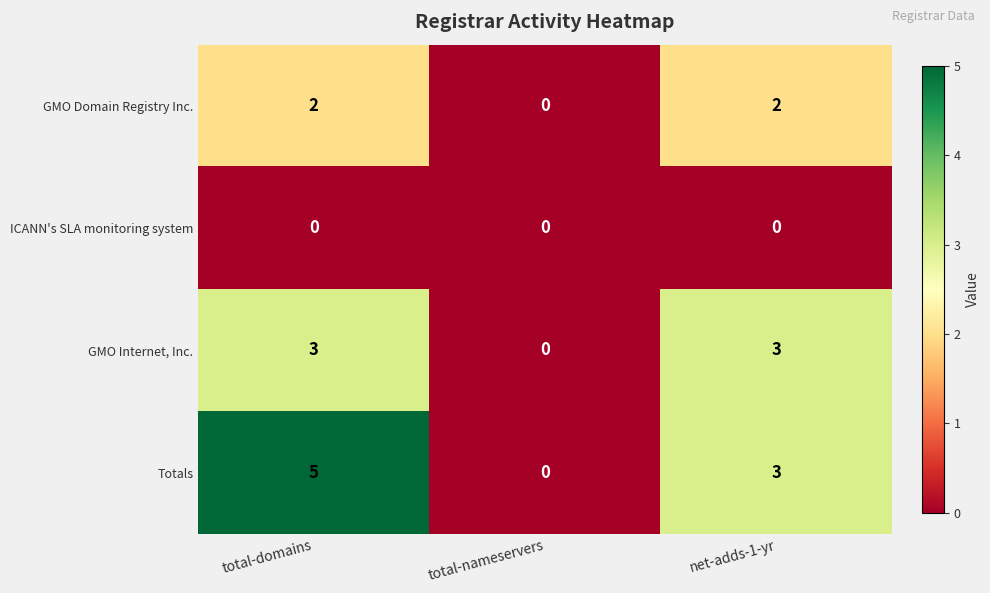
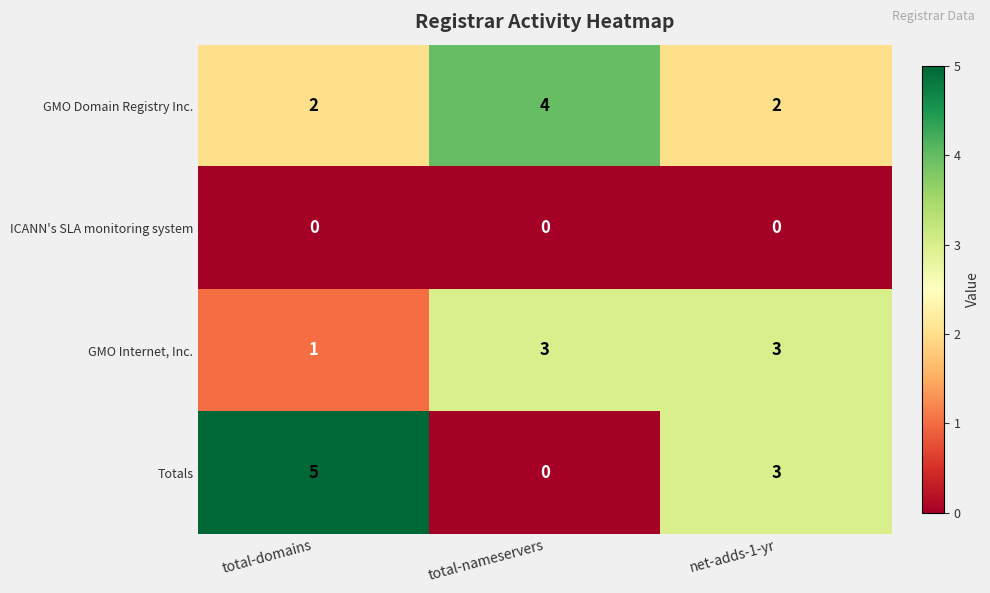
  {
    "GMO Domain Registry Inc.": {
      "total-domains": 2,
-     "total-nameservers": 0,
+     "total-nameservers": 4,
      "net-adds-1-yr": 2
    },
    "ICANN's SLA monitoring system": {
      "total-domains": 0,
      "total-nameservers": 0,
      "net-adds-1-yr": 0
    },
    "GMO Internet, Inc.": {
-     "total-domains": 3,
-     "total-nameservers": 0,
+     "total-domains": 1,
+     "total-nameservers": 3,
      "net-adds-1-yr": 3
    },
    "Totals": {
      "total-domains": 5,
      "total-nameservers": 0,
      "net-adds-1-yr": 3
    }
  }
